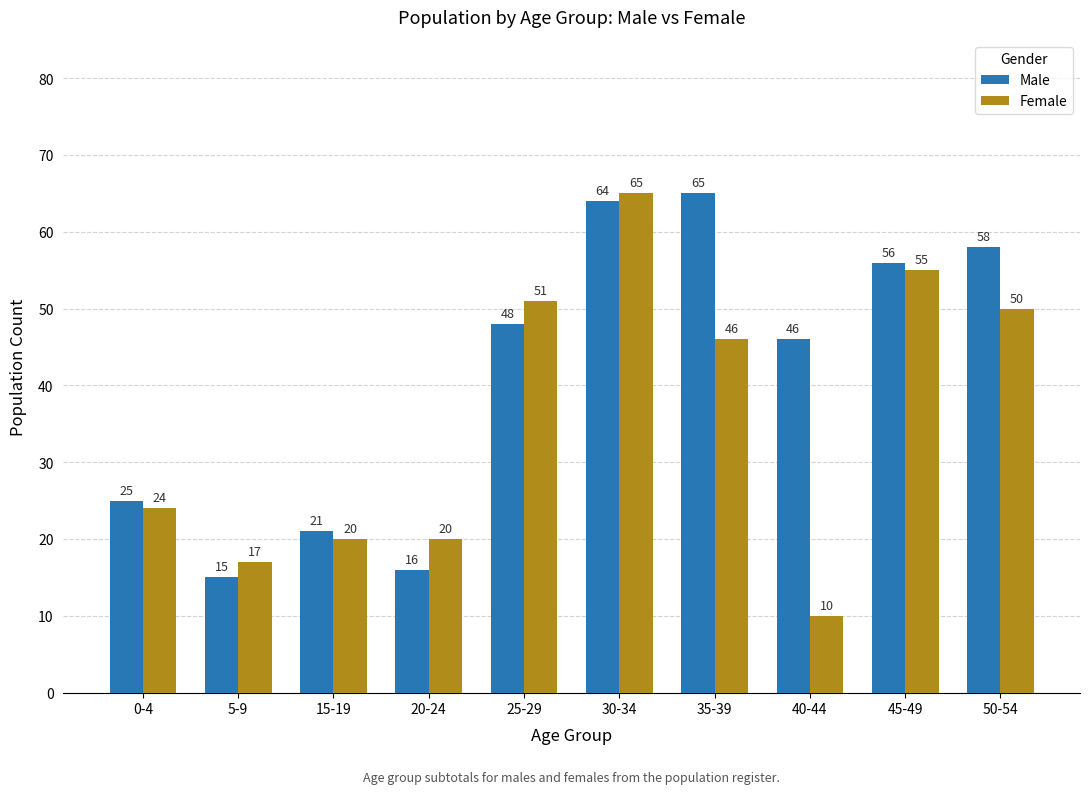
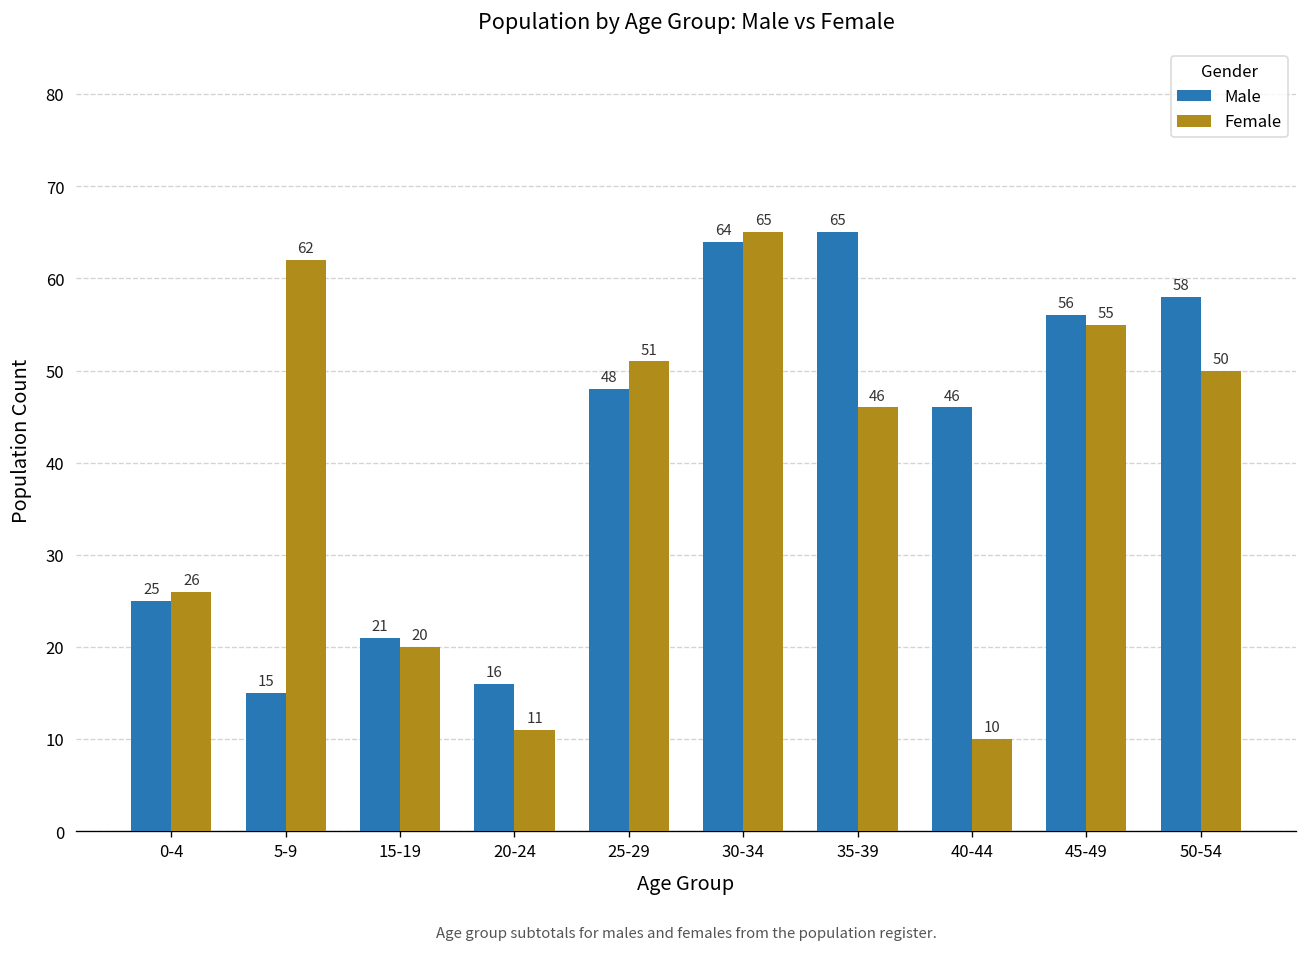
  {
    "Male": {
      "0-4": 25,
      "5-9": 15,
      "15-19": 21,
      "20-24": 16,
      "25-29": 48,
      "30-34": 64,
      "35-39": 65,
      "40-44": 46,
      "45-49": 56,
      "50-54": 58
    },
    "Female": {
-     "0-4": 24,
-     "5-9": 17,
+     "0-4": 26,
+     "5-9": 62,
      "15-19": 20,
-     "20-24": 20,
+     "20-24": 11,
      "25-29": 51,
      "30-34": 65,
      "35-39": 46,
      "40-44": 10,
      "45-49": 55,
      "50-54": 50
    }
  }
